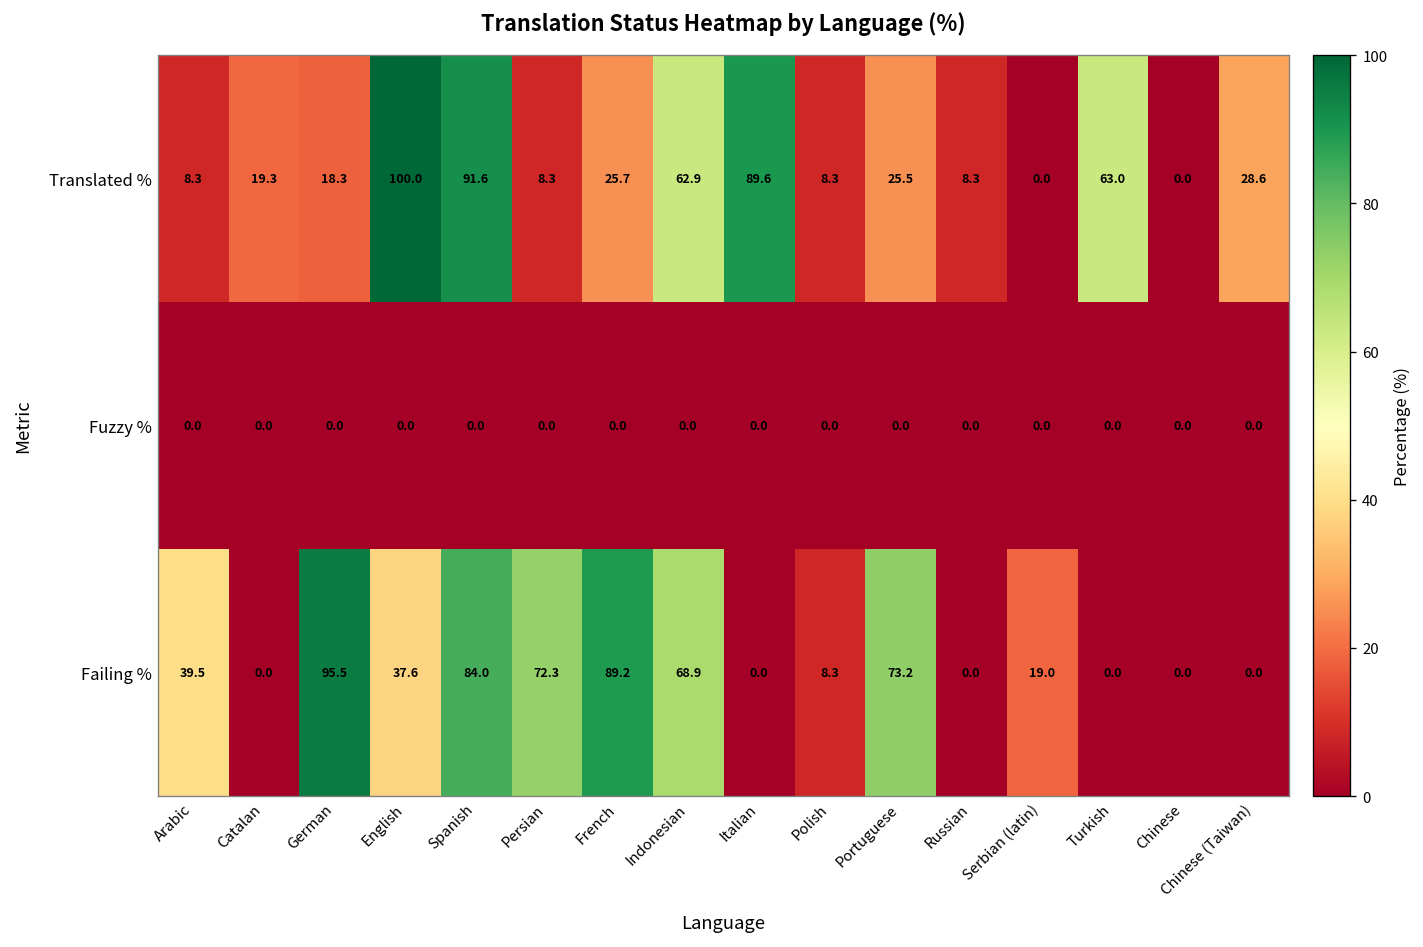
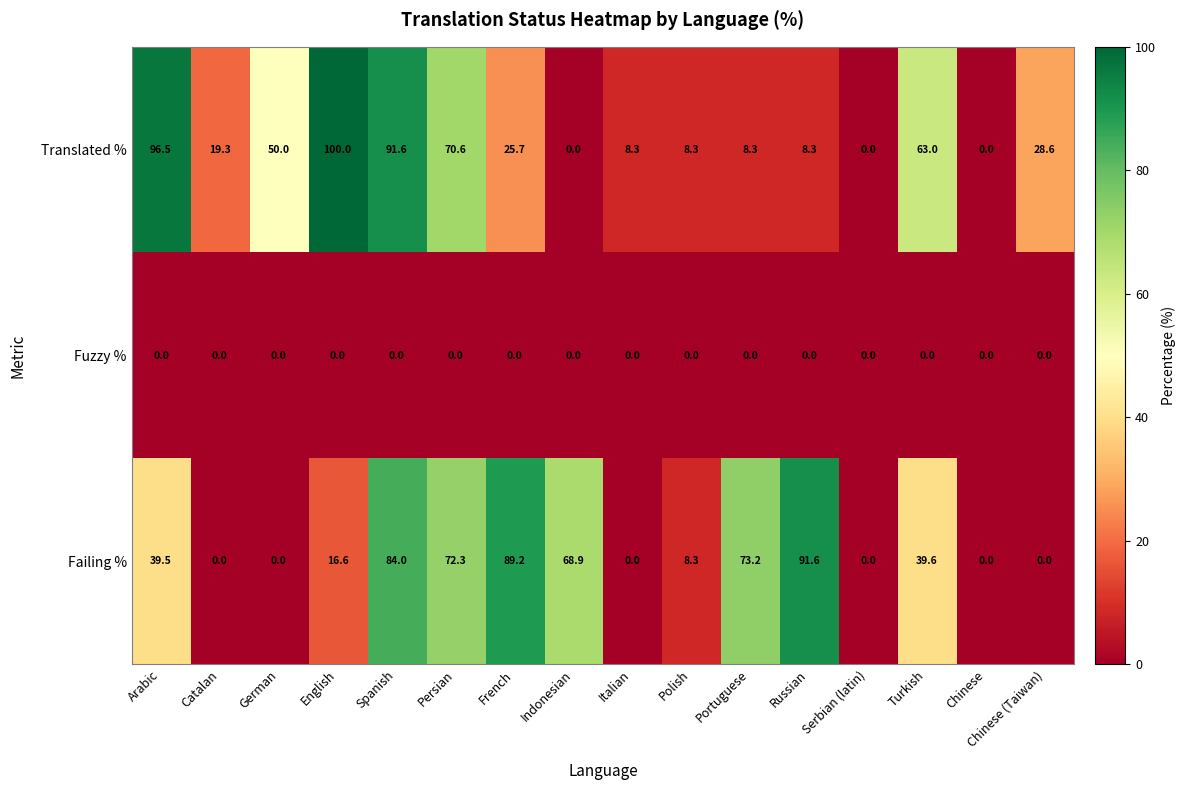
  {
    "Translated %": {
-     "Arabic": 8.3,
+     "Arabic": 96.5,
      "Catalan": 19.3,
-     "German": 18.3,
+     "German": 50.0,
      "English": 100.0,
      "Spanish": 91.6,
-     "Persian": 8.3,
+     "Persian": 70.6,
      "French": 25.7,
-     "Indonesian": 62.9,
-     "Italian": 89.6,
+     "Indonesian": 0.0,
+     "Italian": 8.3,
      "Polish": 8.3,
-     "Portuguese": 25.5,
+     "Portuguese": 8.3,
      "Russian": 8.3,
      "Serbian (latin)": 0.0,
      "Turkish": 63.0,
      "Chinese": 0.0,
      "Chinese (Taiwan)": 28.6
    },
    "Fuzzy %": {
      "Arabic": 0.0,
      "Catalan": 0.0,
      "German": 0.0,
      "English": 0.0,
      "Spanish": 0.0,
      "Persian": 0.0,
      "French": 0.0,
      "Indonesian": 0.0,
      "Italian": 0.0,
      "Polish": 0.0,
      "Portuguese": 0.0,
      "Russian": 0.0,
      "Serbian (latin)": 0.0,
      "Turkish": 0.0,
      "Chinese": 0.0,
      "Chinese (Taiwan)": 0.0
    },
    "Failing %": {
      "Arabic": 39.5,
      "Catalan": 0.0,
-     "German": 95.5,
-     "English": 37.6,
+     "German": 0.0,
+     "English": 16.6,
      "Spanish": 84.0,
      "Persian": 72.3,
      "French": 89.2,
      "Indonesian": 68.9,
      "Italian": 0.0,
      "Polish": 8.3,
      "Portuguese": 73.2,
-     "Russian": 0.0,
-     "Serbian (latin)": 19.0,
-     "Turkish": 0.0,
+     "Russian": 91.6,
+     "Serbian (latin)": 0.0,
+     "Turkish": 39.6,
      "Chinese": 0.0,
      "Chinese (Taiwan)": 0.0
    }
  }
